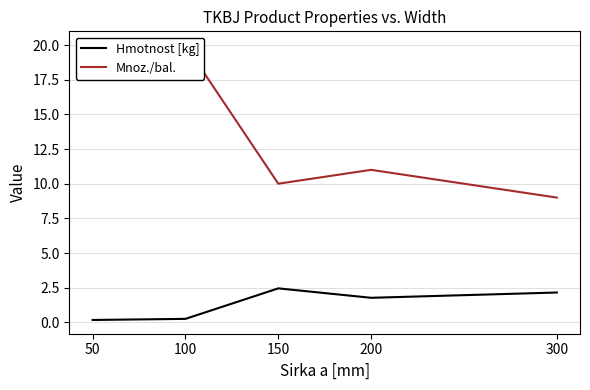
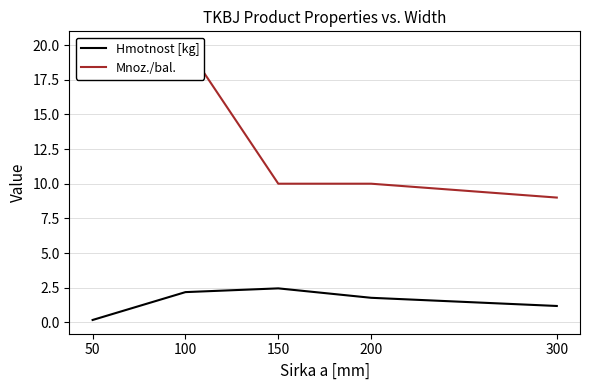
  {
    "Hmotnost [kg]": {
      "50": 0.2,
-     "100": 0.3,
+     "100": 2.2,
      "150": 2.5,
      "200": 1.8,
-     "300": 2.2
+     "300": 1.2
    },
    "Mnoz./bal.": {
      "150": 10,
-     "200": 11,
+     "200": 10,
      "300": 9
    }
  }
